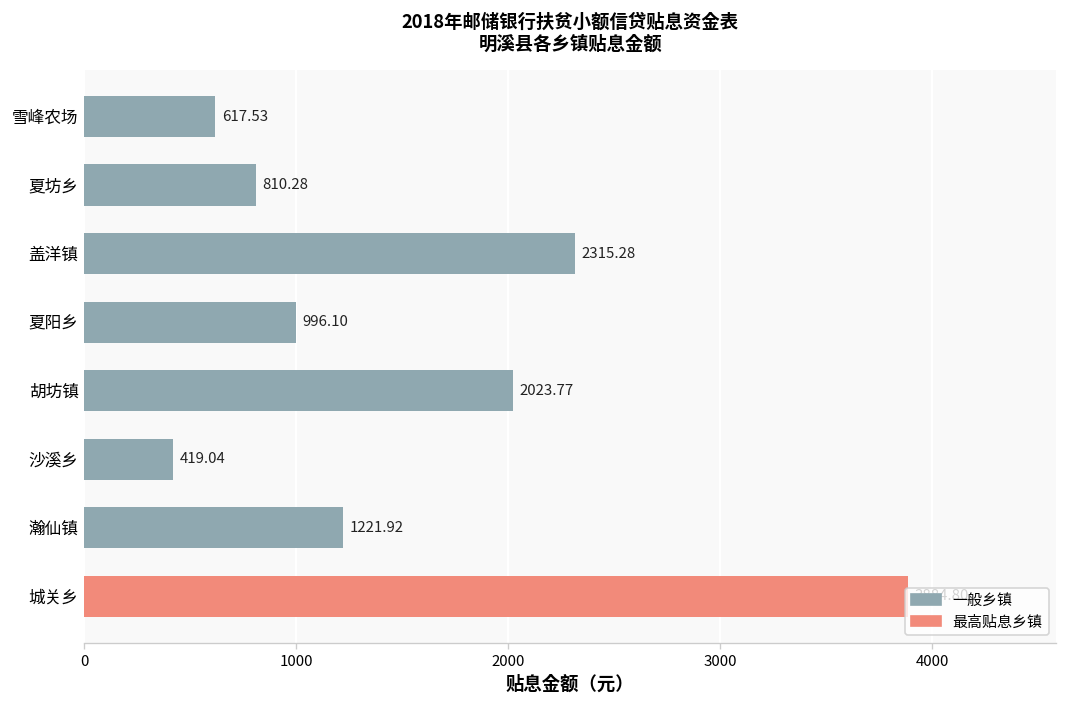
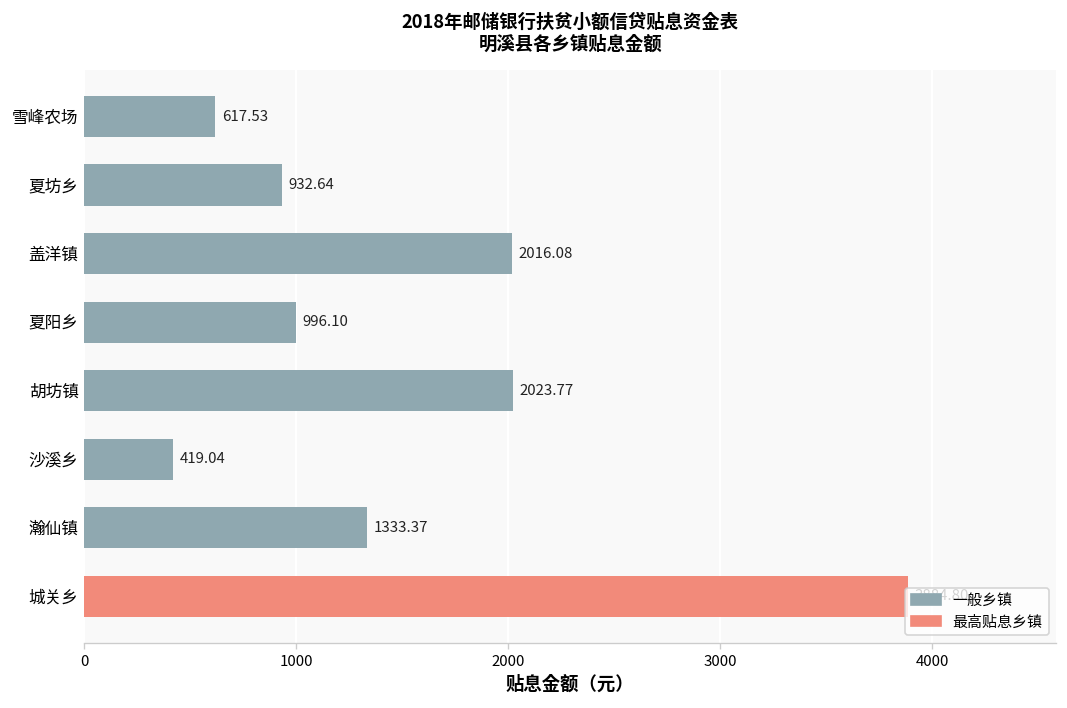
  {
    "雪峰农场": 617.53,
-   "夏坊乡": 810.28,
-   "盖洋镇": 2315.28,
+   "夏坊乡": 932.64,
+   "盖洋镇": 2016.08,
    "夏阳乡": 996.10,
    "胡坊镇": 2023.77,
    "沙溪乡": 419.04,
-   "瀚仙镇": 1221.92
+   "瀚仙镇": 1333.37
  }
